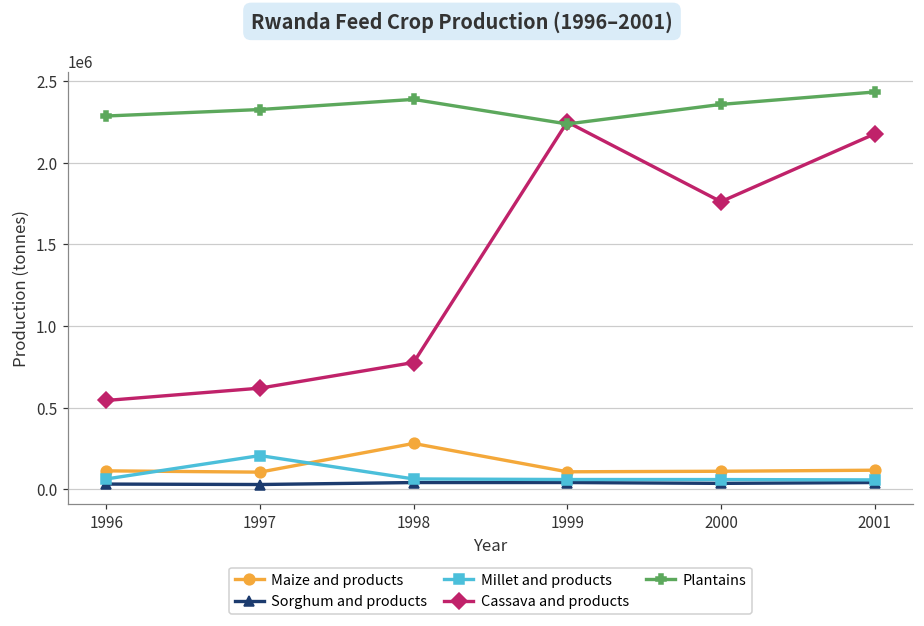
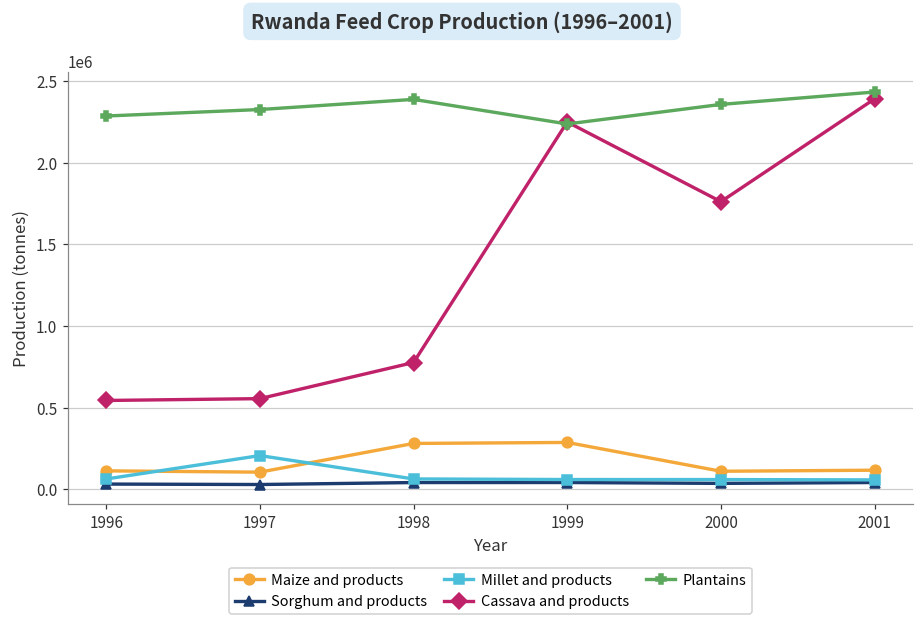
  {
    "Maize and products": {
      "1996": 110000,
      "1997": 110000,
      "1998": 280000,
-     "1999": 110000,
+     "1999": 290000,
      "2000": 110000,
      "2001": 120000
    },
    "Sorghum and products": {
      "1996": 30000,
      "1997": 30000,
      "1998": 40000,
      "1999": 40000,
      "2000": 40000
    },
    "Millet and products": {
      "1996": 60000,
      "1997": 210000,
      "1998": 60000,
      "1999": 60000,
      "2000": 60000
    },
    "Cassava and products": {
      "1996": 540000,
-     "1997": 620000,
+     "1997": 560000,
      "1998": 780000,
      "2000": 1760000,
-     "2001": 2180000
+     "2001": 2390000
    },
    "Plantains": {
      "1996": 2290000,
      "1997": 2330000,
      "1998": 2390000,
      "2000": 2360000,
      "2001": 2430000
    }
  }
